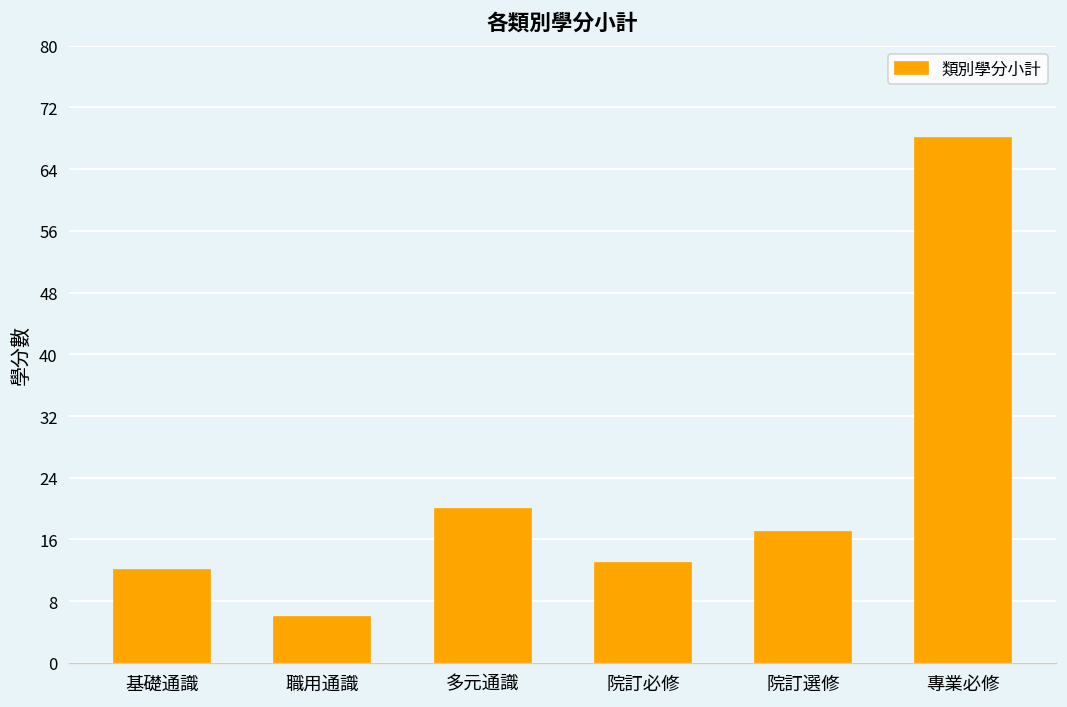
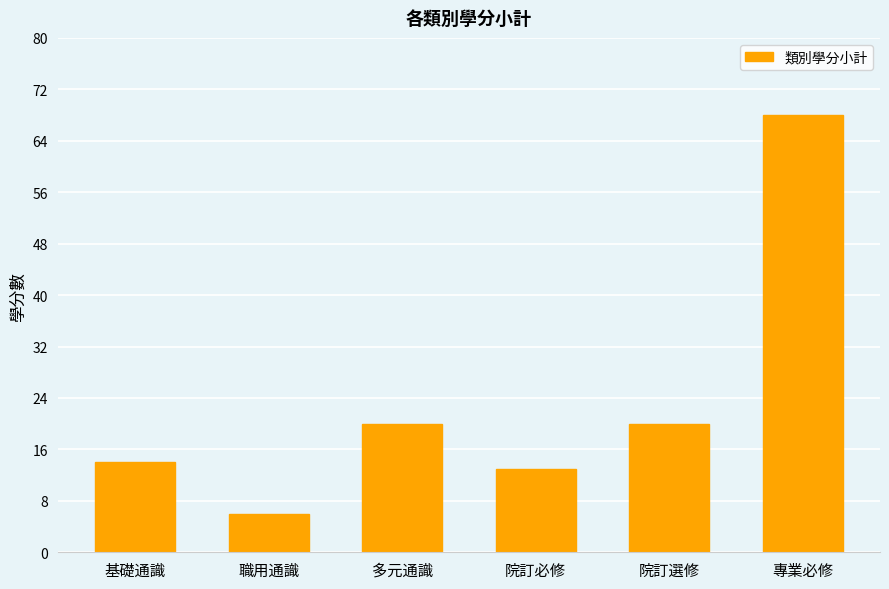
  {
-   "基礎通識": 12,
+   "基礎通識": 14,
    "職用通識": 6,
    "多元通識": 20,
    "院訂必修": 13,
-   "院訂選修": 17,
+   "院訂選修": 20,
    "專業必修": 68
  }
